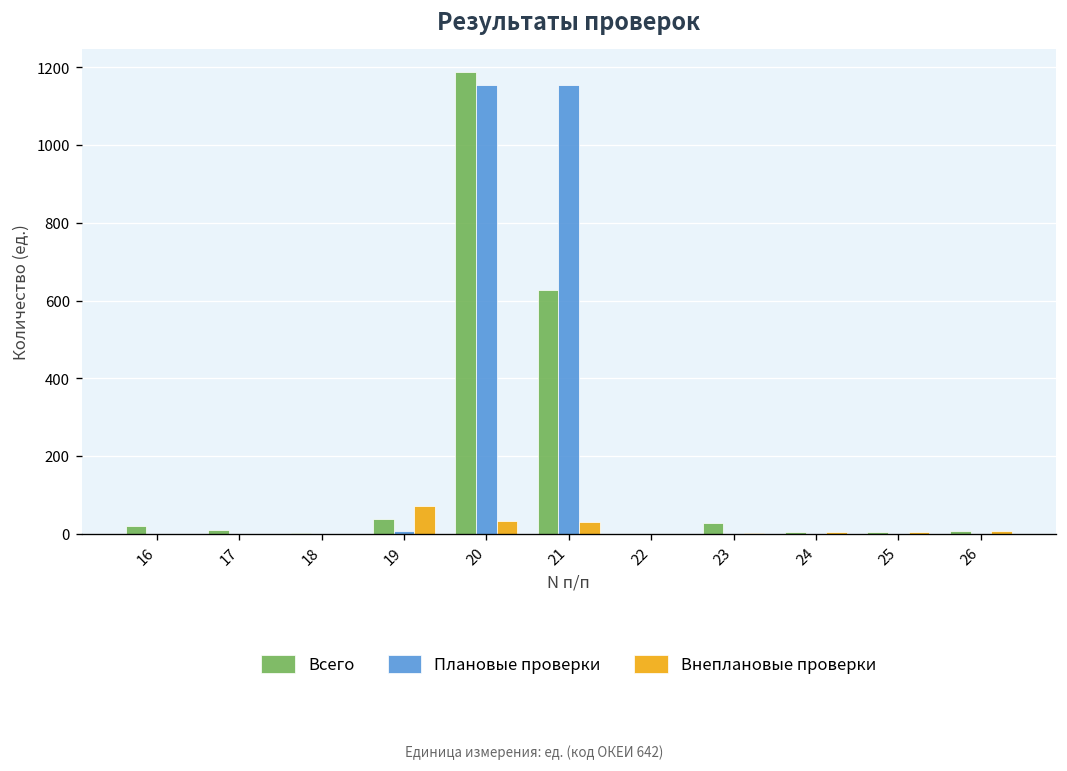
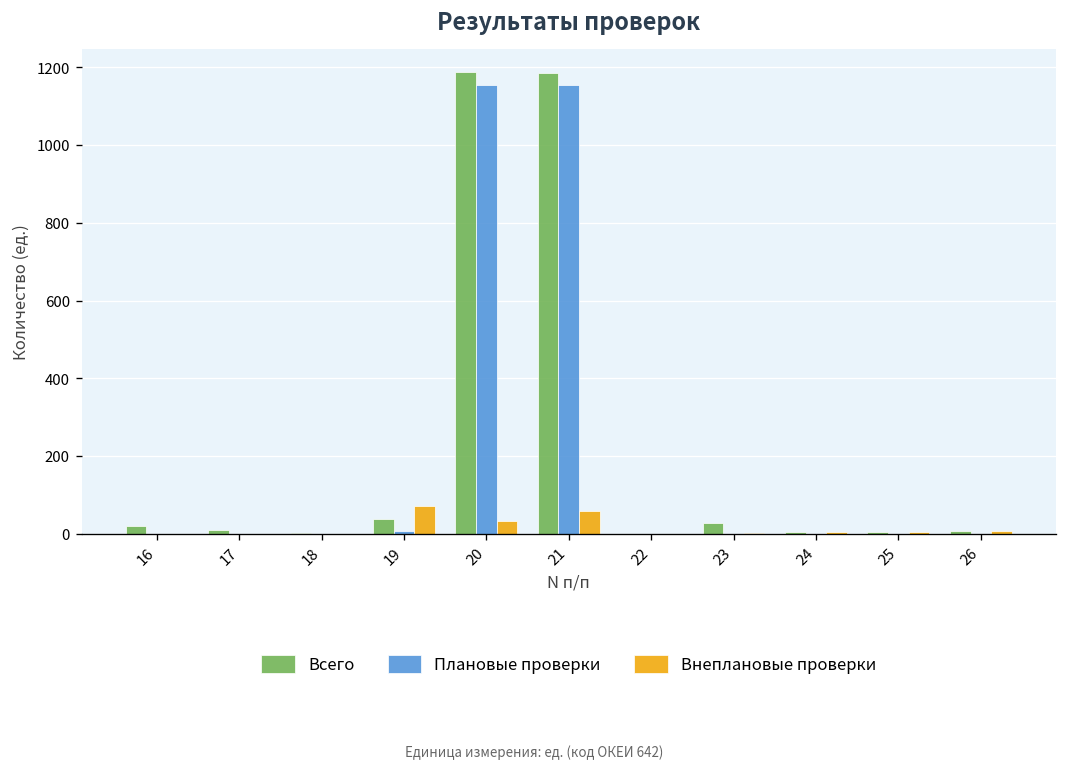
  {
    "Всего": {
      "16": 20,
      "17": 10,
      "19": 40,
      "20": 1190,
-     "21": 630,
+     "21": 1190,
      "22": 0,
      "23": 30
    },
    "Плановые проверки": {
      "16": 0,
      "17": 0,
      "18": 0,
      "20": 1160,
      "21": 1160,
      "22": 0,
      "23": 0,
      "24": 0,
      "25": 0,
      "26": 0
    },
    "Внеплановые проверки": {
      "16": 0,
      "17": 0,
      "18": 0,
      "19": 70,
      "20": 30,
-     "21": 30,
+     "21": 60,
      "22": 0
    }
  }
